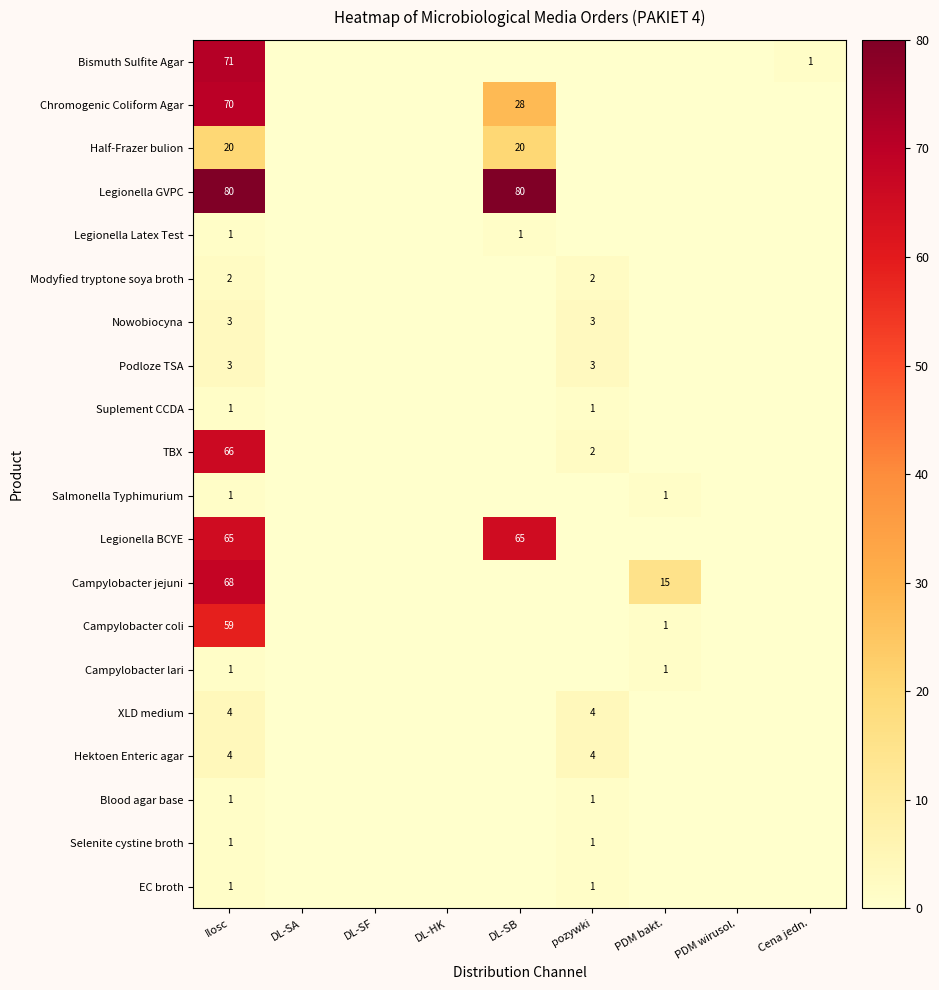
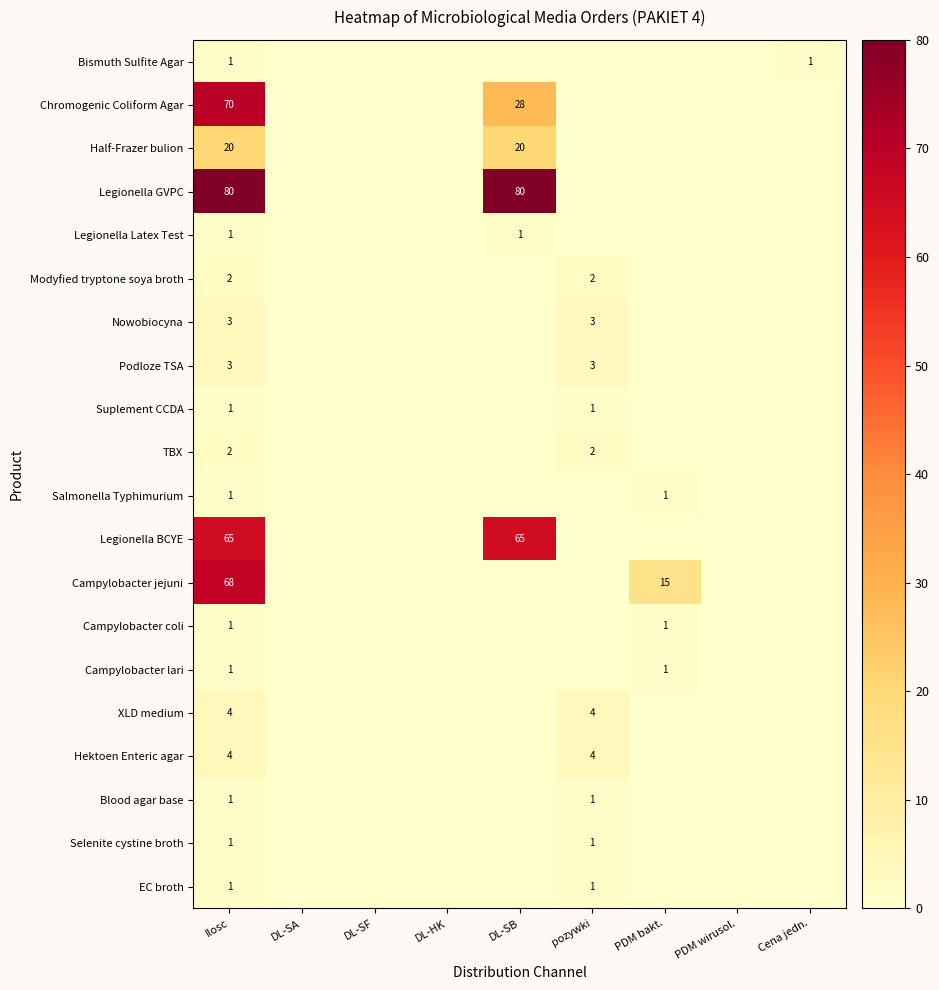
  {
    "Bismuth Sulfite Agar": {
-     "Ilosc": 71,
+     "Ilosc": 1,
      "Cena jedn.": 1
    },
    "Chromogenic Coliform Agar": {
      "Ilosc": 70,
      "DL-SB": 28
    },
    "Half-Frazer bulion": {
      "Ilosc": 20,
      "DL-SB": 20
    },
    "Legionella GVPC": {
      "Ilosc": 80,
      "DL-SB": 80
    },
    "Legionella Latex Test": {
      "Ilosc": 1,
      "DL-SB": 1
    },
    "Modyfied tryptone soya broth": {
      "Ilosc": 2,
      "pozywki": 2
    },
    "Nowobiocyna": {
      "Ilosc": 3,
      "pozywki": 3
    },
    "Podloze TSA": {
      "Ilosc": 3,
      "pozywki": 3
    },
    "Suplement CCDA": {
      "Ilosc": 1,
      "pozywki": 1
    },
    "TBX": {
-     "Ilosc": 66,
+     "Ilosc": 2,
      "pozywki": 2
    },
    "Salmonella Typhimurium": {
      "Ilosc": 1,
      "PDM bakt.": 1
    },
    "Legionella BCYE": {
      "Ilosc": 65,
      "DL-SB": 65
    },
    "Campylobacter jejuni": {
      "Ilosc": 68,
      "PDM bakt.": 15
    },
    "Campylobacter coli": {
-     "Ilosc": 59,
+     "Ilosc": 1,
      "PDM bakt.": 1
    },
    "Campylobacter lari": {
      "Ilosc": 1,
      "PDM bakt.": 1
    },
    "XLD medium": {
      "Ilosc": 4,
      "pozywki": 4
    },
    "Hektoen Enteric agar": {
      "Ilosc": 4,
      "pozywki": 4
    },
    "Blood agar base": {
      "Ilosc": 1,
      "pozywki": 1
    },
    "Selenite cystine broth": {
      "Ilosc": 1,
      "pozywki": 1
    },
    "EC broth": {
      "Ilosc": 1,
      "pozywki": 1
    }
  }
